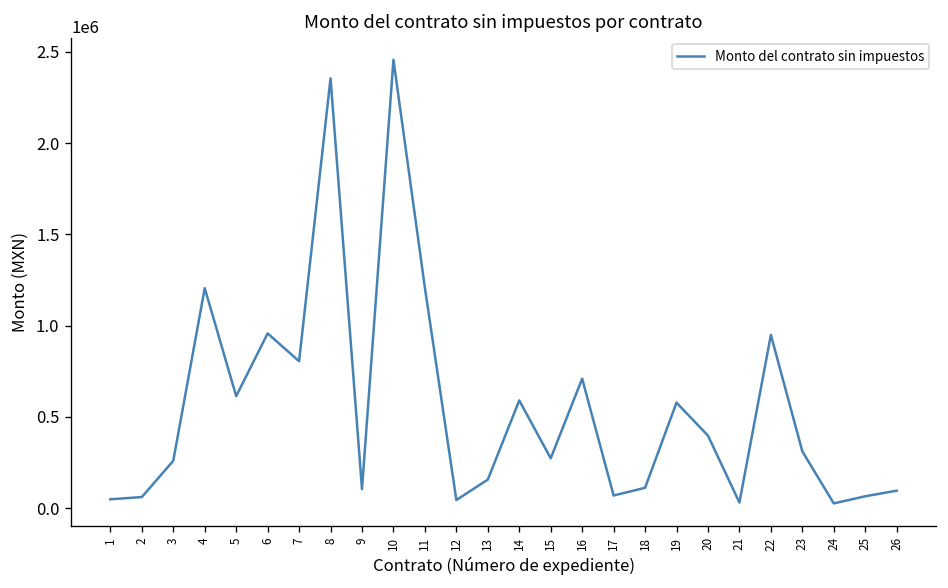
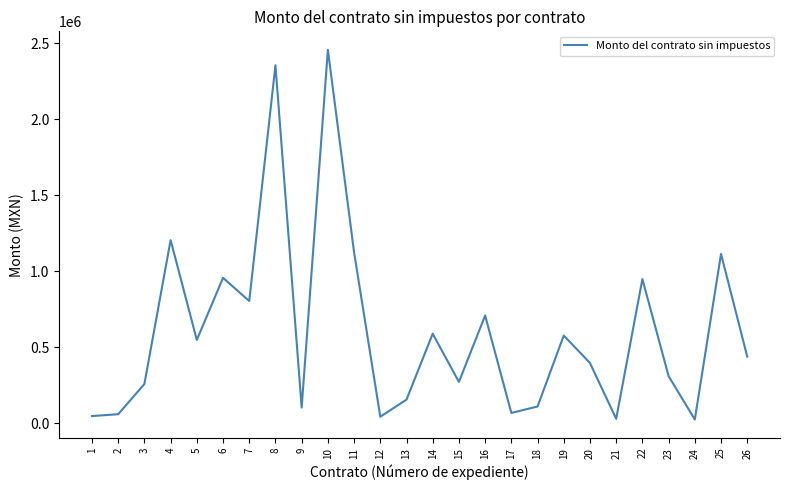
  {
    "1": 50000,
    "2": 60000,
    "3": 260000,
    "4": 1200000,
-   "5": 610000,
+   "5": 550000,
    "6": 960000,
    "7": 800000,
    "8": 2350000,
    "9": 100000,
    "10": 2460000,
-   "11": 1210000,
+   "11": 1120000,
    "12": 40000,
    "13": 160000,
    "14": 590000,
    "15": 270000,
    "16": 710000,
    "17": 70000,
    "18": 110000,
    "19": 580000,
    "20": 400000,
    "21": 30000,
    "22": 950000,
    "23": 310000,
    "24": 30000,
-   "25": 60000,
-   "26": 100000
+   "25": 1110000,
+   "26": 440000
  }
